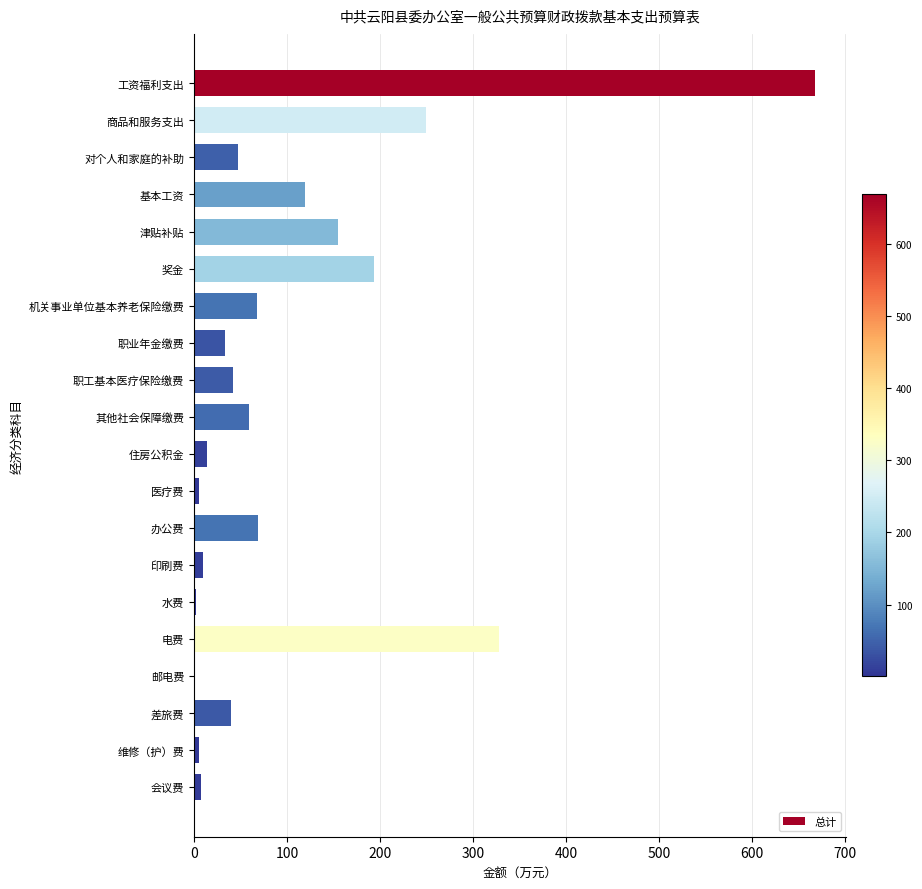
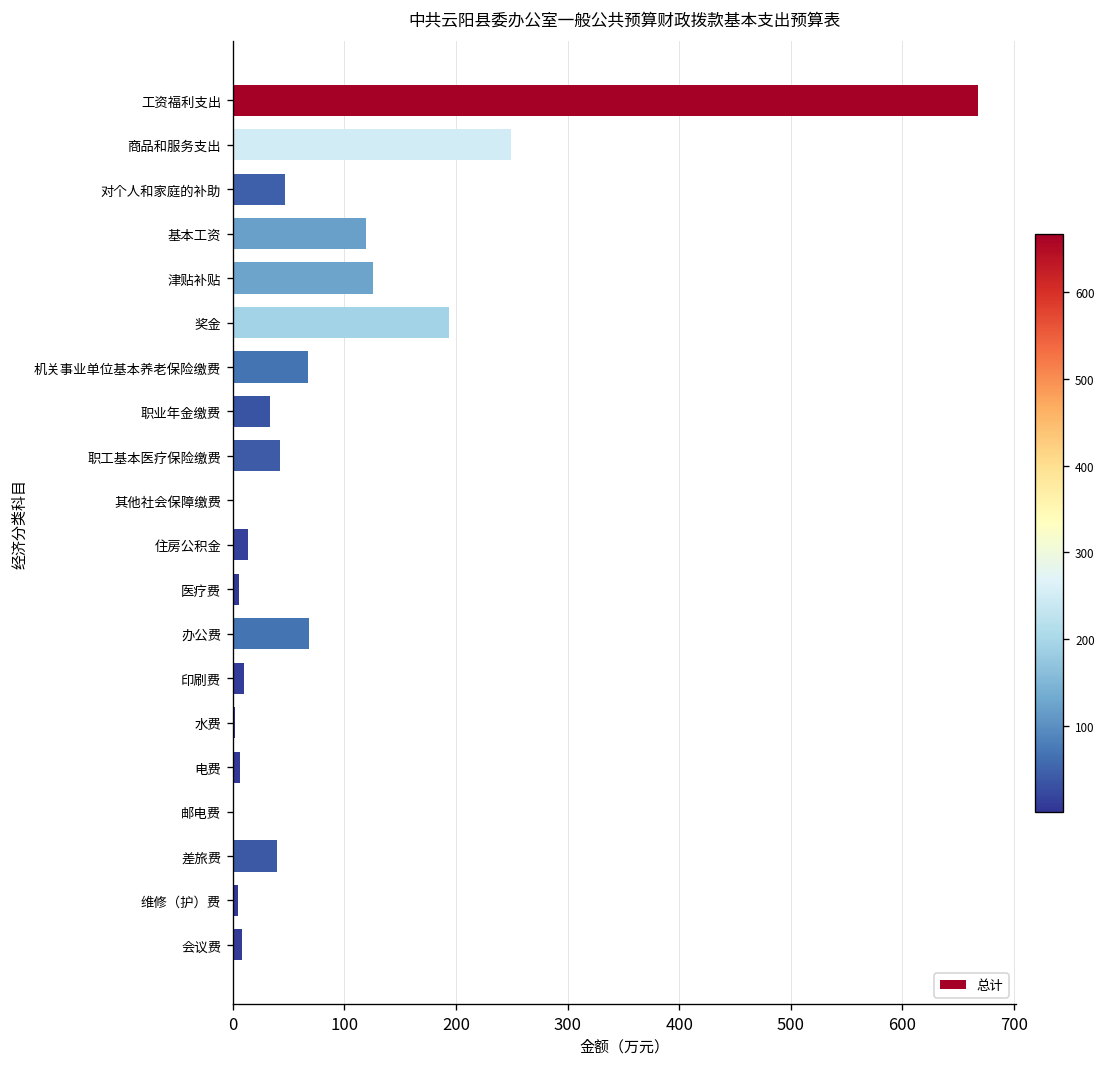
  {
    "工资福利支出": 670,
    "商品和服务支出": 250,
    "对个人和家庭的补助": 50,
    "基本工资": 120,
-   "津贴补贴": 150,
+   "津贴补贴": 130,
    "奖金": 190,
    "机关事业单位基本养老保险缴费": 70,
    "职业年金缴费": 30,
    "职工基本医疗保险缴费": 40,
-   "其他社会保障缴费": 60,
+   "其他社会保障缴费": 0,
    "住房公积金": 10,
    "医疗费": 10,
    "办公费": 70,
    "印刷费": 10,
-   "电费": 330,
+   "电费": 10,
    "差旅费": 40,
    "维修（护）费": 10,
    "会议费": 10
  }
